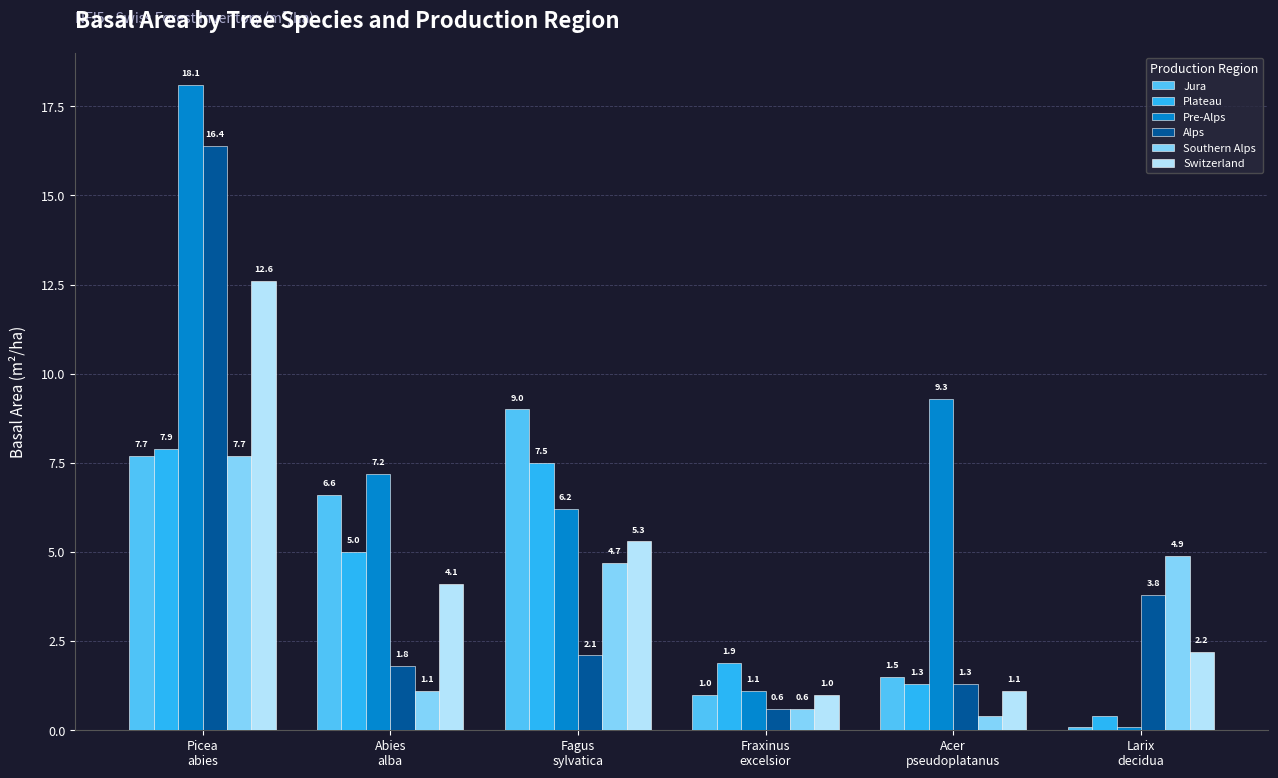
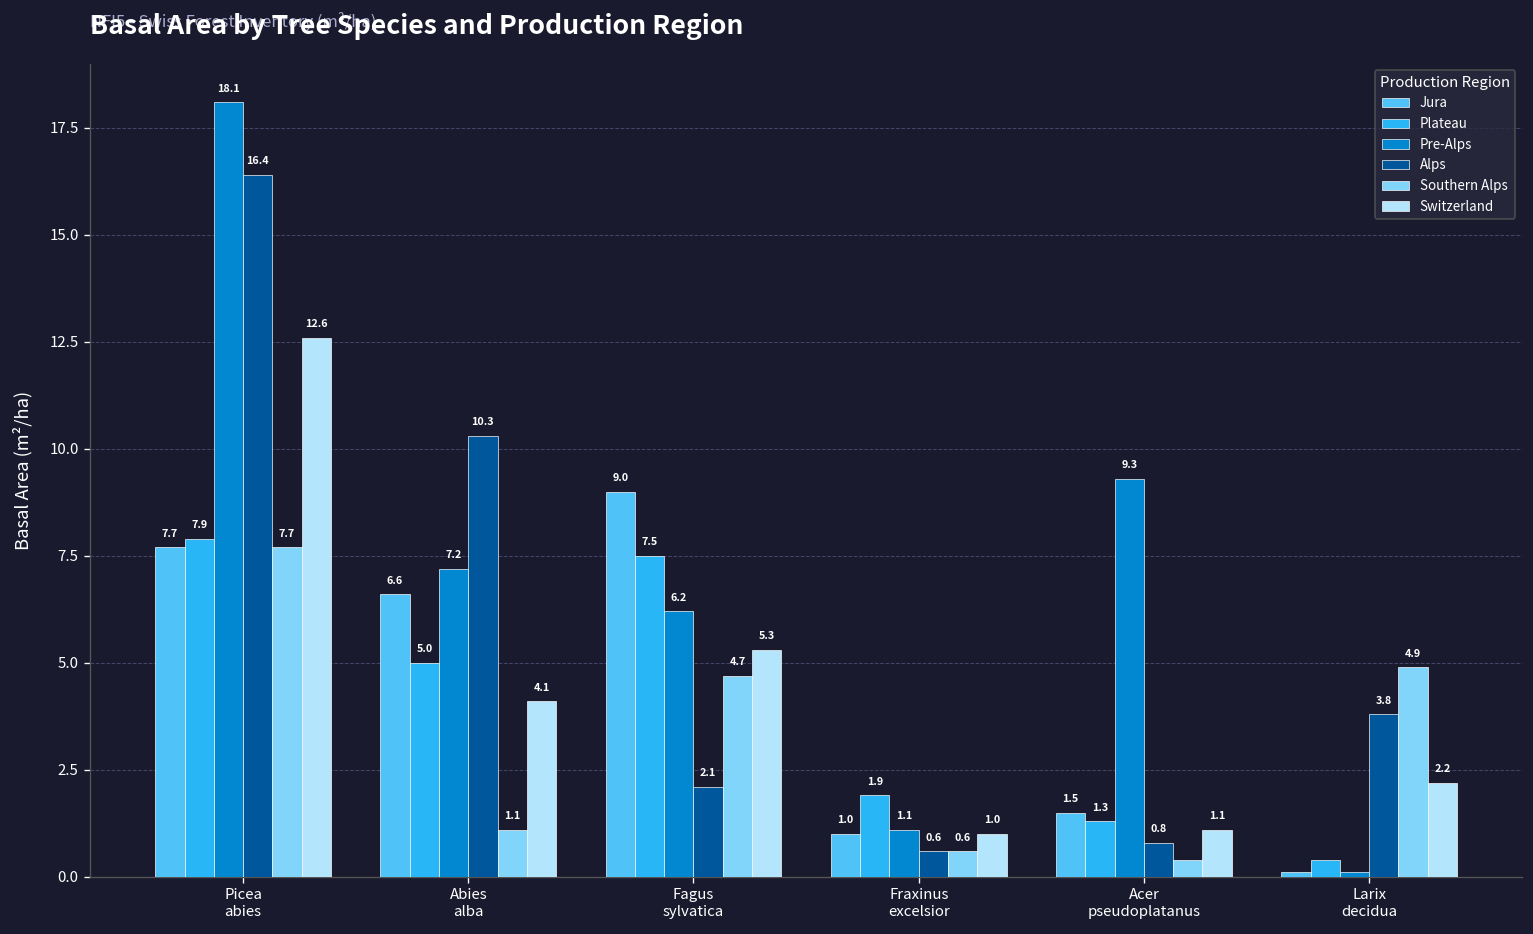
  {
    "Pre-Alps": {
      "Picea abies": 18.1,
      "Abies alba": 7.2,
      "Fagus sylvatica": 6.2,
      "Fraxinus excelsior": 1.1,
      "Acer pseudoplatanus": 9.3
    },
    "Alps": {
      "Picea abies": 16.4,
-     "Abies alba": 1.8,
+     "Abies alba": 10.3,
      "Fagus sylvatica": 2.1,
      "Fraxinus excelsior": 0.6,
-     "Acer pseudoplatanus": 1.3,
+     "Acer pseudoplatanus": 0.8,
      "Larix decidua": 3.8
    }
  }
